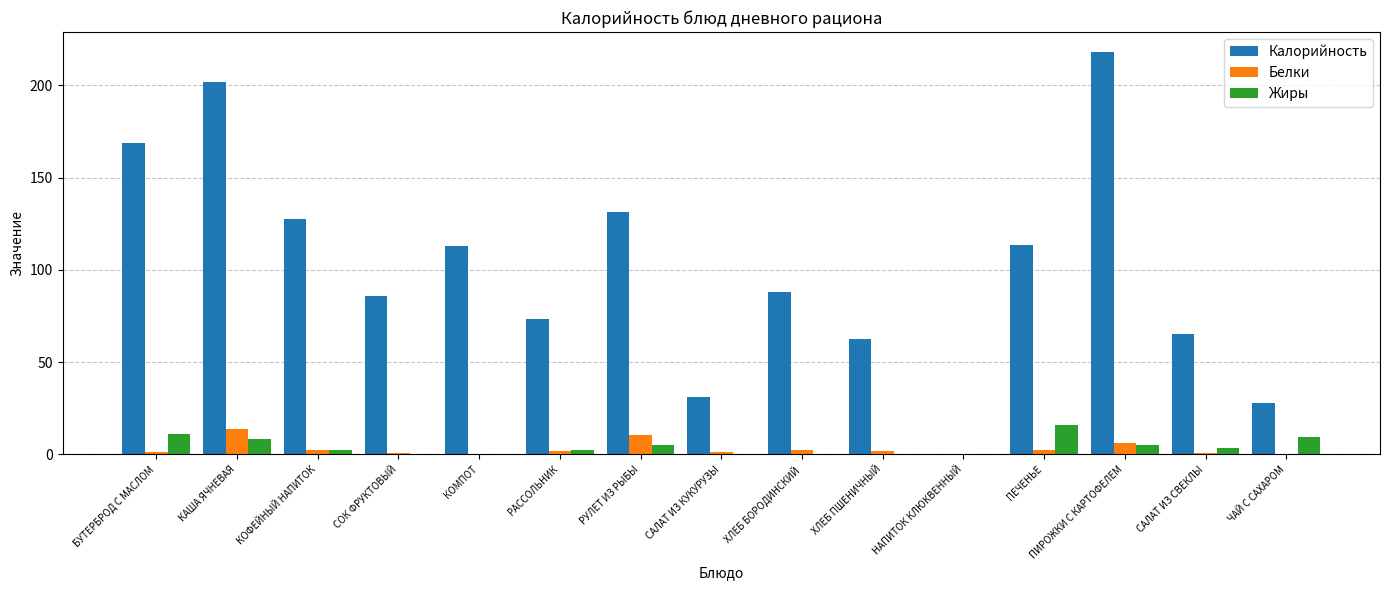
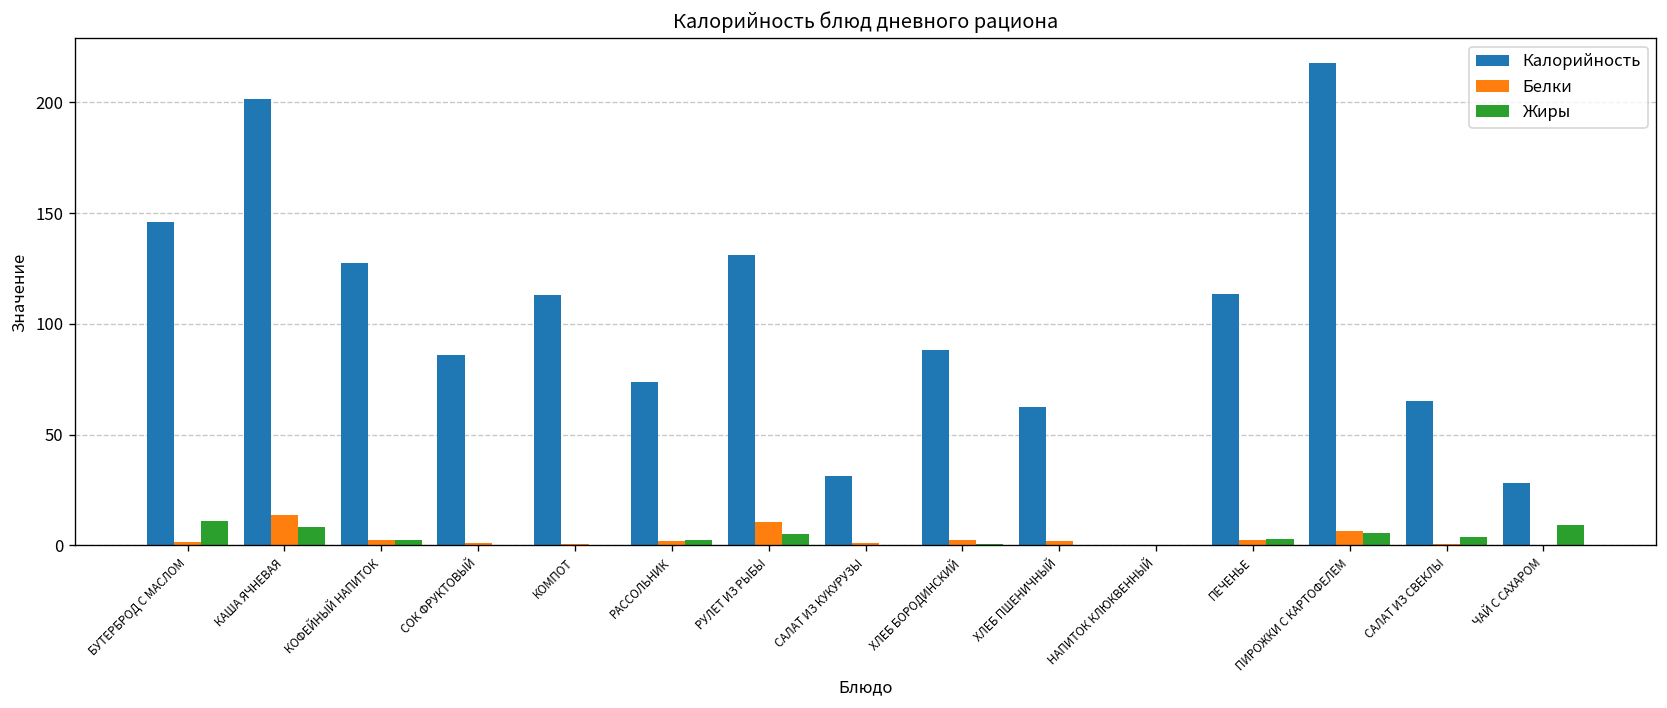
  {
    "Калорийность": {
-     "БУТЕРБРОД С МАСЛОМ": 169,
+     "БУТЕРБРОД С МАСЛОМ": 146,
      "КАША ЯЧНЕВАЯ": 202,
      "КОФЕЙНЫЙ НАПИТОК": 128,
      "СОК ФРУКТОВЫЙ": 86,
      "КОМПОТ": 113,
      "РАССОЛЬНИК": 74,
      "РУЛЕТ ИЗ РЫБЫ": 131,
      "САЛАТ ИЗ КУКУРУЗЫ": 31,
      "ХЛЕБ БОРОДИНСКИЙ": 88,
      "ХЛЕБ ПШЕНИЧНЫЙ": 63,
      "НАПИТОК КЛЮКВЕННЫЙ": 0,
      "ПЕЧЕНЬЕ": 114,
      "ПИРОЖКИ С КАРТОФЕЛЕМ": 218,
      "САЛАТ ИЗ СВЕКЛЫ": 65,
      "ЧАЙ С САХАРОМ": 28
    },
    "Белки": {
      "БУТЕРБРОД С МАСЛОМ": 2,
      "КАША ЯЧНЕВАЯ": 14,
      "КОФЕЙНЫЙ НАПИТОК": 3,
      "РАССОЛЬНИК": 2,
      "РУЛЕТ ИЗ РЫБЫ": 11,
      "ХЛЕБ БОРОДИНСКИЙ": 2,
      "ХЛЕБ ПШЕНИЧНЫЙ": 2,
      "НАПИТОК КЛЮКВЕННЫЙ": 0,
      "ПЕЧЕНЬЕ": 2,
      "ПИРОЖКИ С КАРТОФЕЛЕМ": 6
    },
    "Жиры": {
      "БУТЕРБРОД С МАСЛОМ": 11,
      "КАША ЯЧНЕВАЯ": 8,
      "КОФЕЙНЫЙ НАПИТОК": 2,
      "РАССОЛЬНИК": 3,
      "РУЛЕТ ИЗ РЫБЫ": 5,
      "НАПИТОК КЛЮКВЕННЫЙ": 0,
-     "ПЕЧЕНЬЕ": 16,
+     "ПЕЧЕНЬЕ": 3,
      "ПИРОЖКИ С КАРТОФЕЛЕМ": 5,
      "САЛАТ ИЗ СВЕКЛЫ": 4,
      "ЧАЙ С САХАРОМ": 9
    }
  }
